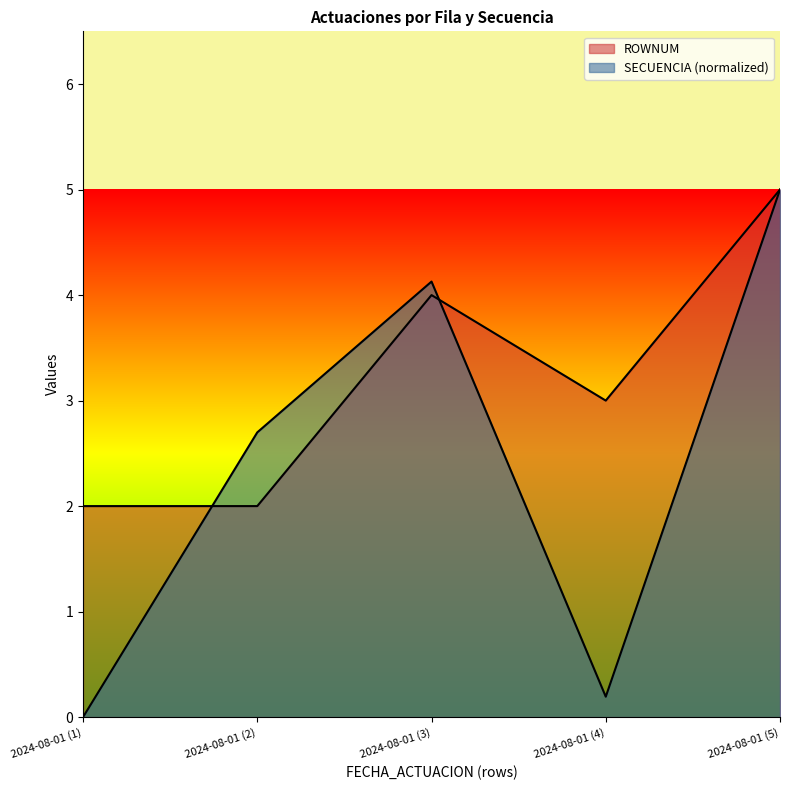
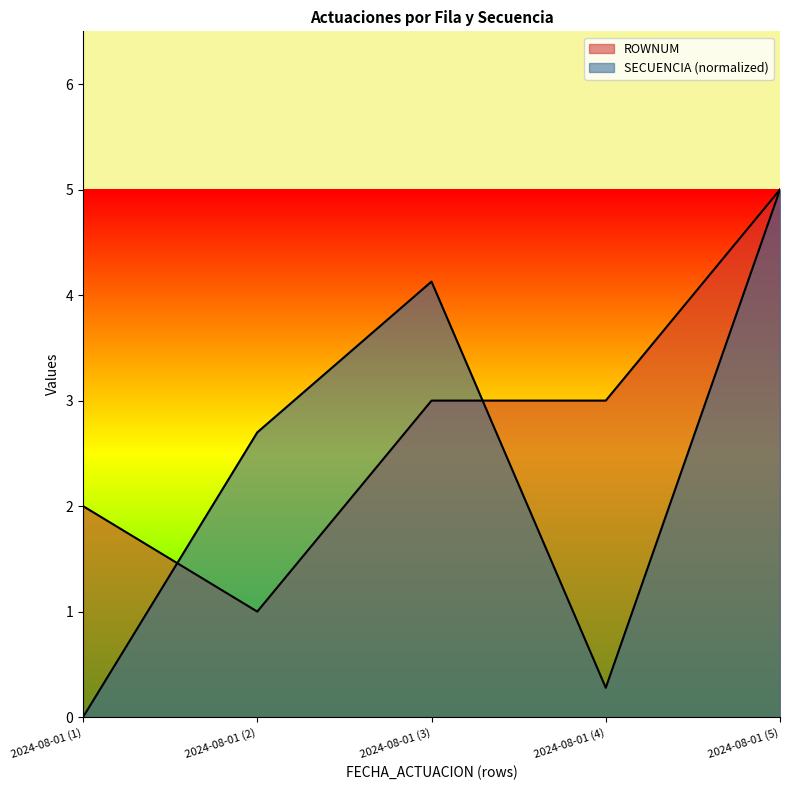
  {
    "ROWNUM": {
      "2024-08-01 (1)": 2,
-     "2024-08-01 (2)": 2,
-     "2024-08-01 (3)": 4,
+     "2024-08-01 (2)": 1,
+     "2024-08-01 (3)": 3,
      "2024-08-01 (4)": 3
    },
    "SECUENCIA (normalized)": {
      "2024-08-01 (1)": 0.00,
      "2024-08-01 (2)": 2.70,
      "2024-08-01 (3)": 4.13,
-     "2024-08-01 (4)": 0.19
+     "2024-08-01 (4)": 0.28
    }
  }
